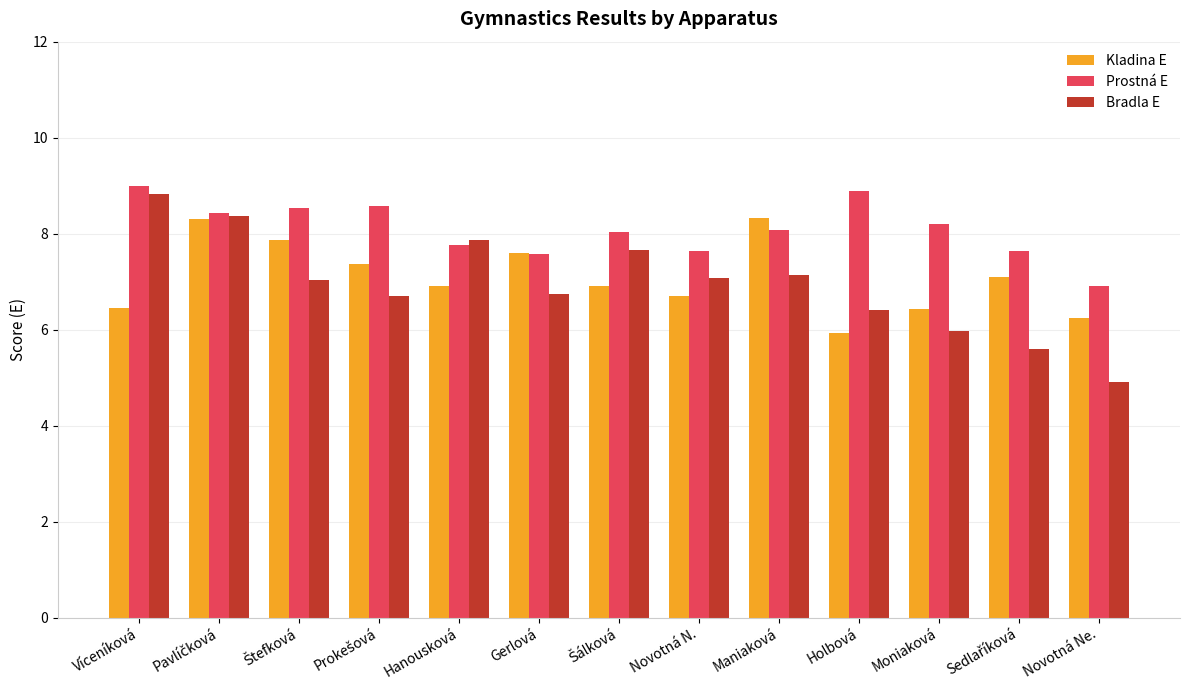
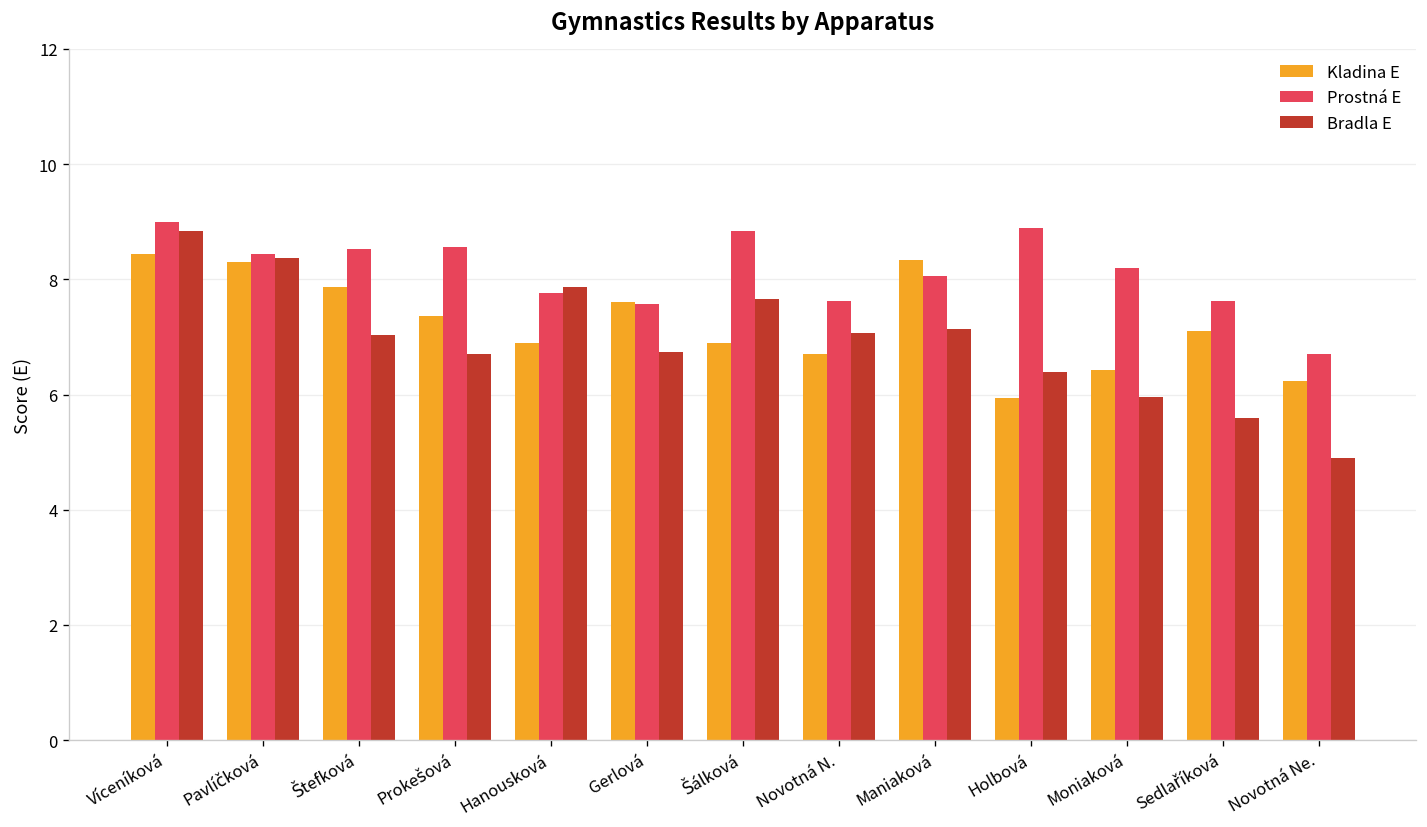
  {
    "Kladina E": {
-     "Víceníková": 6.5,
+     "Víceníková": 8.4,
      "Pavlíčková": 8.3,
      "Štefková": 7.9,
      "Prokešová": 7.4,
      "Hanousková": 6.9,
      "Gerlová": 7.6,
      "Šálková": 6.9,
      "Novotná N.": 6.7,
      "Maniaková": 8.3,
      "Holbová": 5.9,
      "Moniaková": 6.4,
      "Sedlaříková": 7.1,
      "Novotná Ne.": 6.2
    },
    "Prostná E": {
      "Víceníková": 9.0,
      "Pavlíčková": 8.4,
      "Štefková": 8.5,
      "Prokešová": 8.6,
      "Hanousková": 7.8,
      "Gerlová": 7.6,
-     "Šálková": 8.0,
+     "Šálková": 8.8,
      "Novotná N.": 7.6,
      "Maniaková": 8.1,
      "Holbová": 8.9,
      "Moniaková": 8.2,
      "Sedlaříková": 7.6,
-     "Novotná Ne.": 6.9
+     "Novotná Ne.": 6.7
    },
    "Bradla E": {
      "Víceníková": 8.8,
      "Pavlíčková": 8.4,
      "Štefková": 7.0,
      "Prokešová": 6.7,
      "Hanousková": 7.9,
      "Gerlová": 6.7,
      "Šálková": 7.7,
      "Novotná N.": 7.1,
      "Maniaková": 7.1,
      "Holbová": 6.4,
      "Moniaková": 6.0,
      "Sedlaříková": 5.6,
      "Novotná Ne.": 4.9
    }
  }
